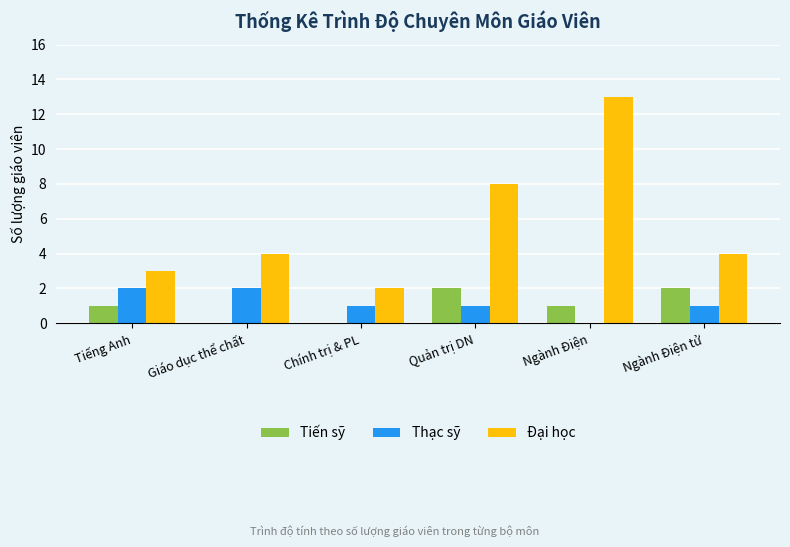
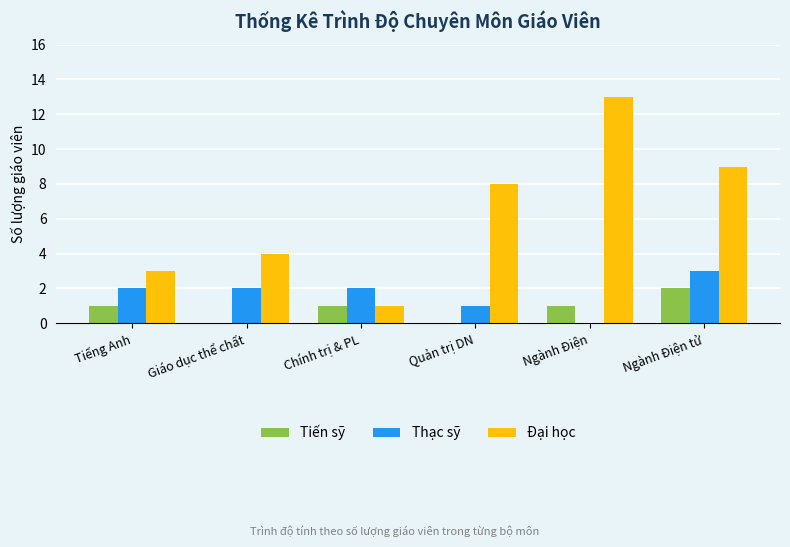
  {
    "Tiến sỹ": {
      "Tiếng Anh": 1,
      "Giáo dục thể chất": 0,
-     "Chính trị & PL": 0,
-     "Quản trị DN": 2,
+     "Chính trị & PL": 1,
+     "Quản trị DN": 0,
      "Ngành Điện": 1,
      "Ngành Điện tử": 2
    },
    "Thạc sỹ": {
      "Tiếng Anh": 2,
      "Giáo dục thể chất": 2,
-     "Chính trị & PL": 1,
+     "Chính trị & PL": 2,
      "Quản trị DN": 1,
      "Ngành Điện": 0,
-     "Ngành Điện tử": 1
+     "Ngành Điện tử": 3
    },
    "Đại học": {
      "Tiếng Anh": 3,
      "Giáo dục thể chất": 4,
-     "Chính trị & PL": 2,
+     "Chính trị & PL": 1,
      "Quản trị DN": 8,
      "Ngành Điện": 13,
-     "Ngành Điện tử": 4
+     "Ngành Điện tử": 9
    }
  }
